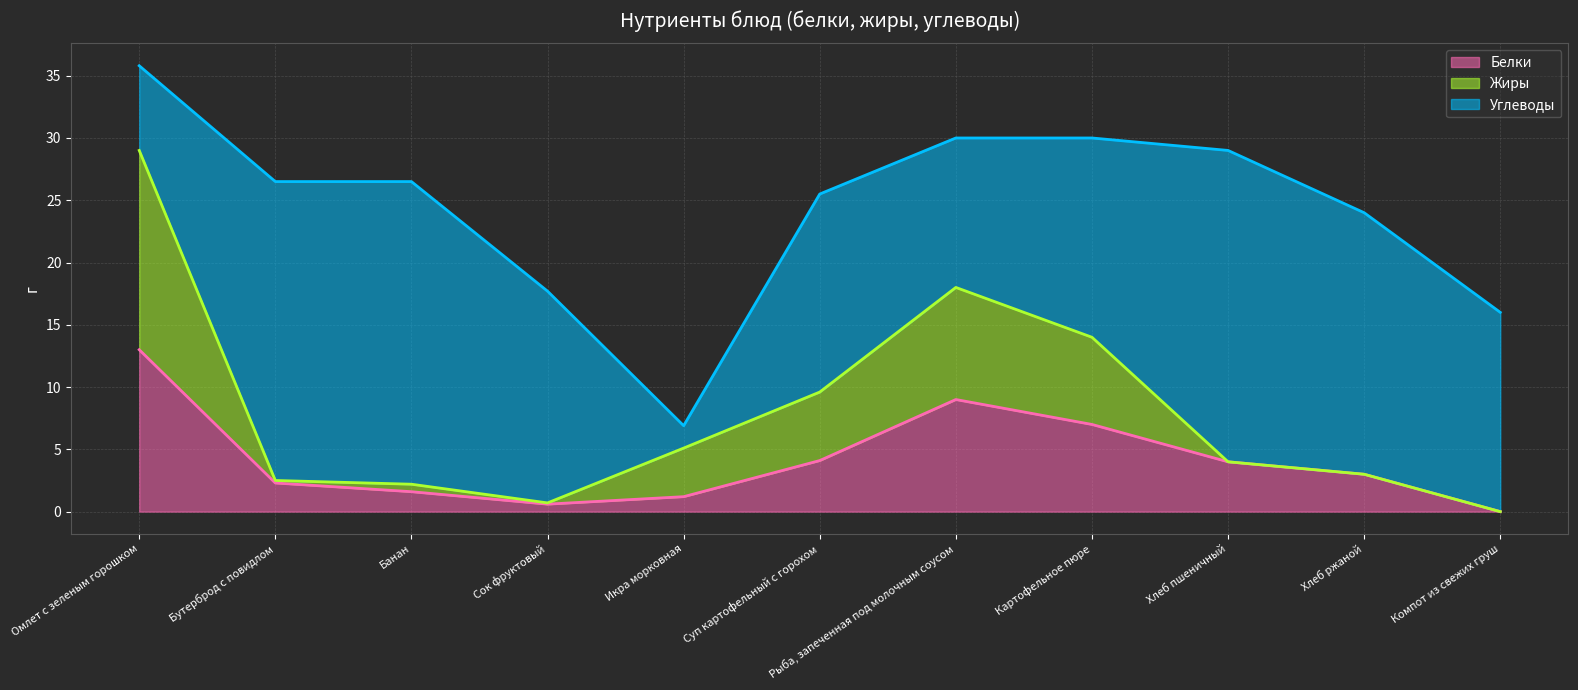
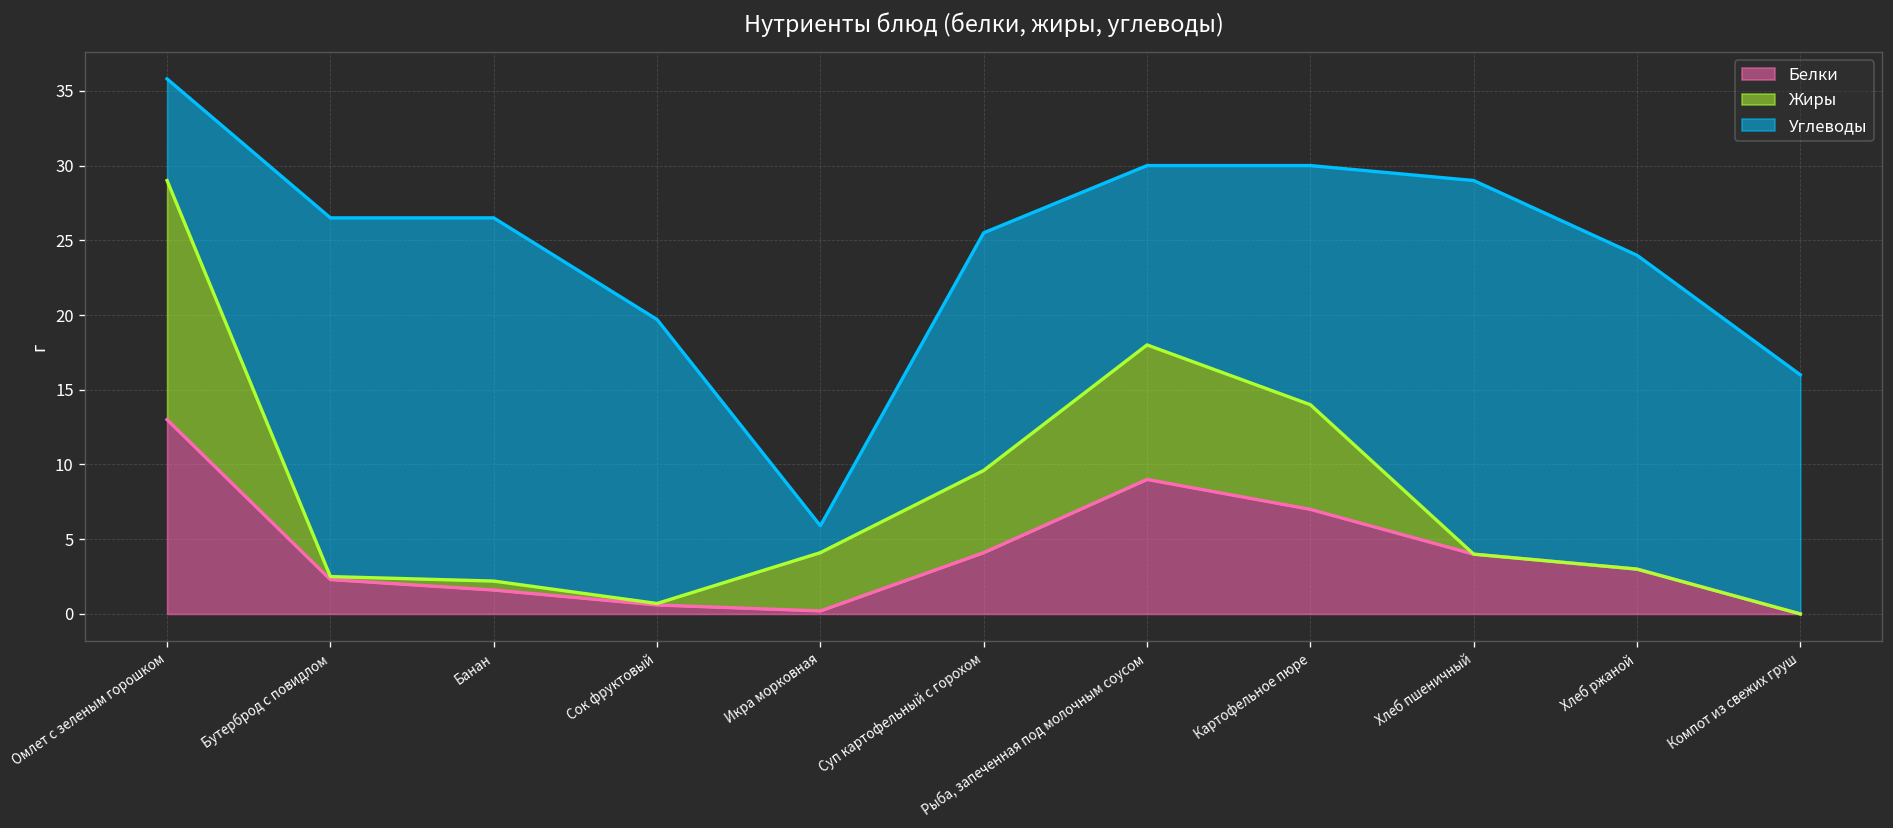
  {
    "Белки": {
      "Омлет с зеленым горошком": 13.0,
      "Банан": 1.6,
-     "Икра морковная": 1.2,
+     "Икра морковная": 0.2,
      "Суп картофельный с горохом": 4.1,
      "Рыба, запеченная под молочным соусом": 9.0,
      "Картофельное пюре": 7.0
    },
    "Жиры": {
      "Омлет с зеленым горошком": 16.0,
      "Банан": 0.6,
      "Икра морковная": 3.9,
      "Суп картофельный с горохом": 5.5,
      "Рыба, запеченная под молочным соусом": 9.0,
      "Картофельное пюре": 7.0
    },
    "Углеводы": {
      "Омлет с зеленым горошком": 7,
      "Бутерброд с повидлом": 24,
      "Банан": 24.3,
-     "Сок фруктовый": 17,
+     "Сок фруктовый": 19,
      "Икра морковная": 2,
      "Суп картофельный с горохом": 16,
      "Рыба, запеченная под молочным соусом": 12,
      "Картофельное пюре": 16,
      "Хлеб пшеничный": 25,
      "Хлеб ржаной": 21,
      "Компот из свежих груш": 16
    }
  }
